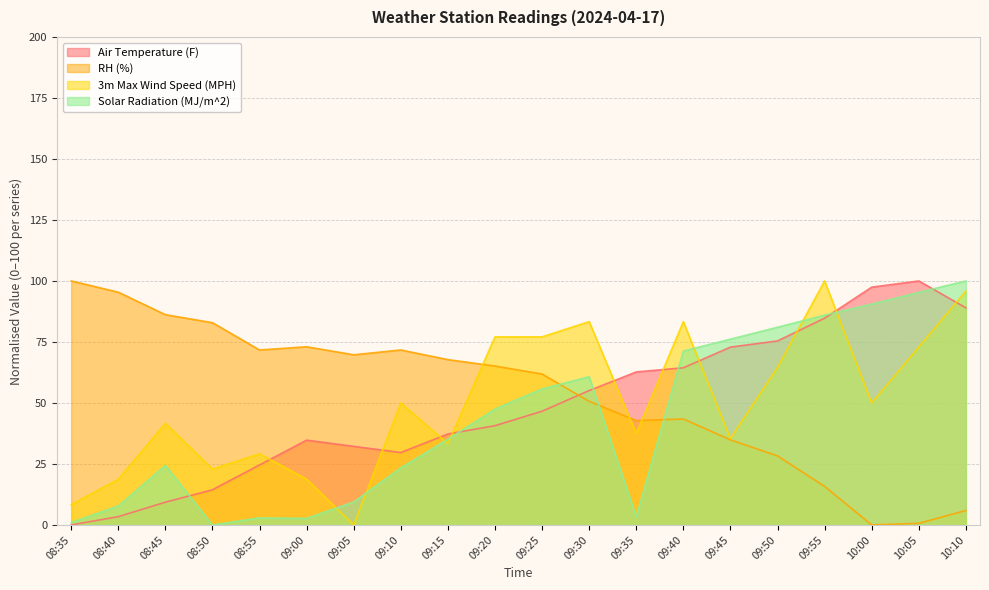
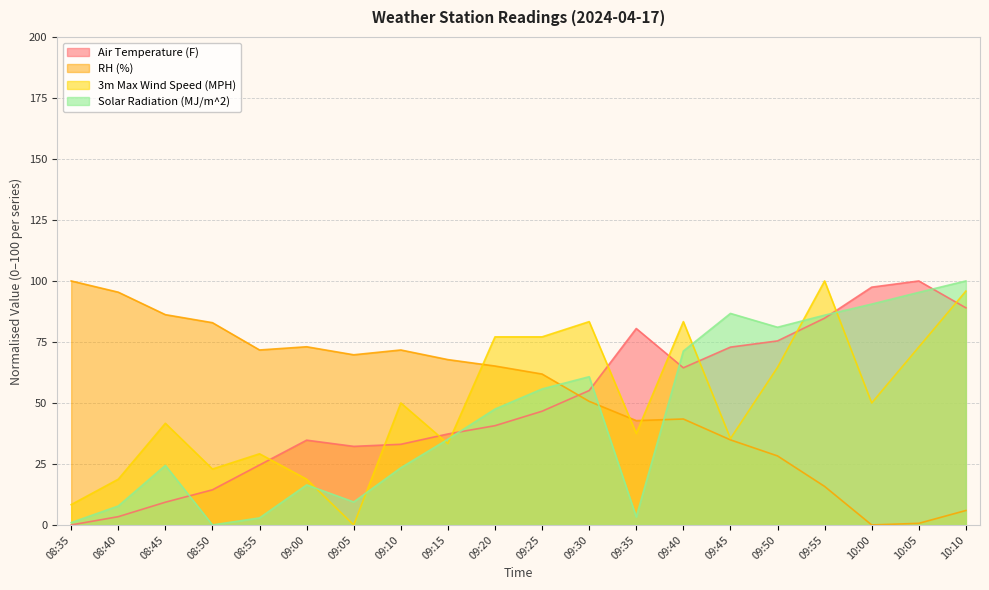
  {
    "Air Temperature (F)": {
      "08:40": 3,
      "08:45": 9,
      "08:50": 14,
      "08:55": 25,
      "09:00": 35,
      "09:05": 32,
-     "09:10": 30,
+     "09:10": 33,
      "09:15": 37,
      "09:20": 41,
      "09:25": 47,
      "09:30": 55,
-     "09:35": 63,
+     "09:35": 81,
      "09:40": 64,
      "09:45": 73,
      "09:50": 75,
      "09:55": 85,
      "10:00": 97,
      "10:05": 100,
      "10:10": 89
    },
    "Solar Radiation (MJ/m^2)": {
      "08:40": 8,
      "08:45": 24,
      "08:50": 0,
      "08:55": 3,
-     "09:00": 3,
+     "09:00": 16,
      "09:05": 9,
      "09:10": 23,
      "09:15": 35,
      "09:20": 47,
      "09:25": 56,
      "09:30": 61,
      "09:35": 3,
      "09:40": 71,
-     "09:45": 76,
+     "09:45": 87,
      "09:50": 81,
      "09:55": 86,
      "10:00": 91,
      "10:05": 95,
      "10:10": 100
    }
  }
